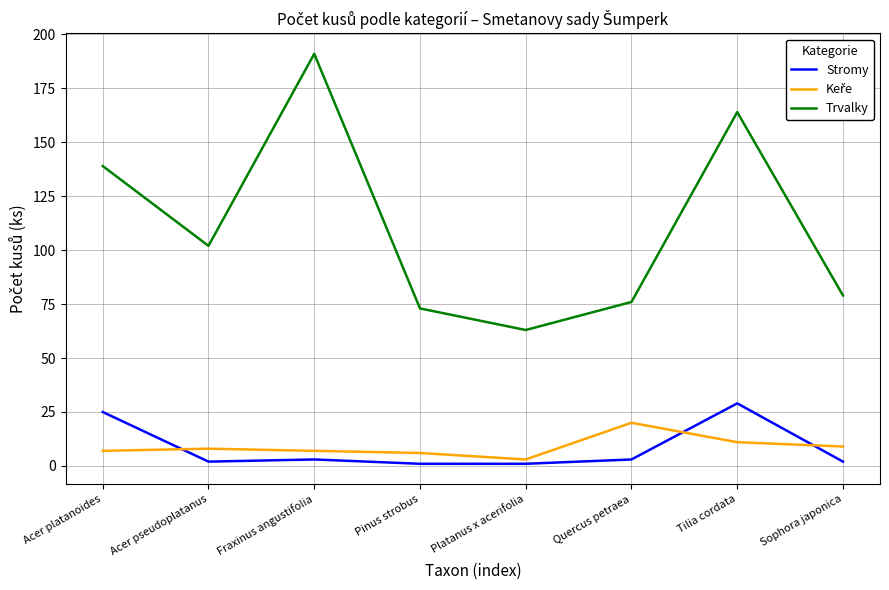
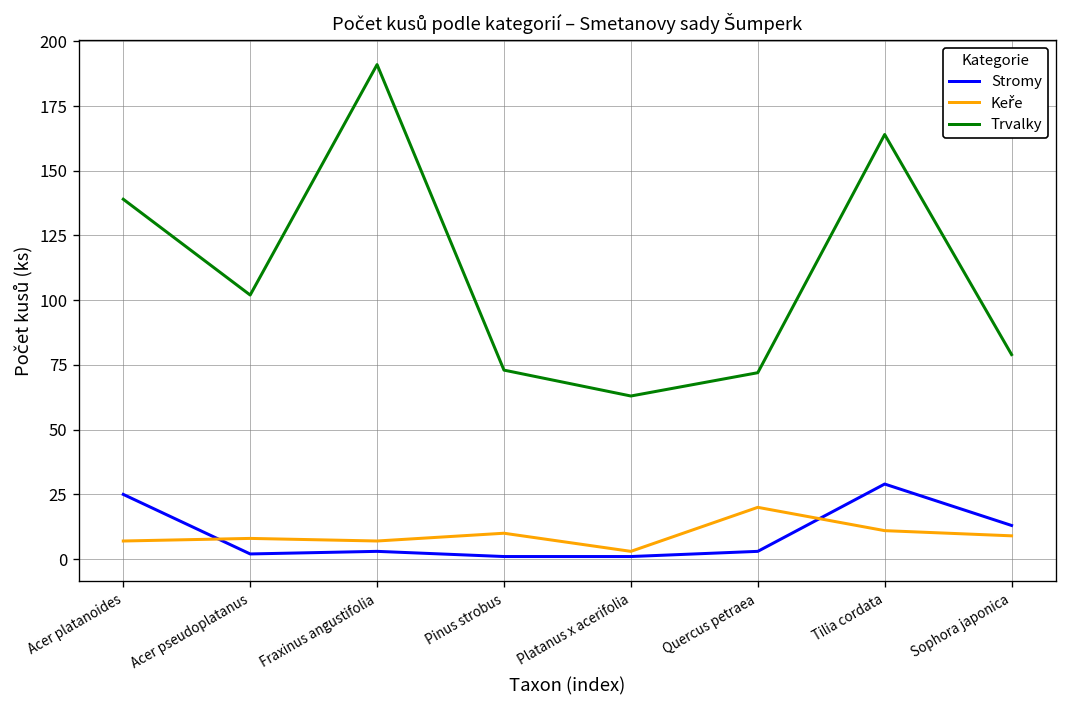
  {
    "Stromy": {
      "Acer platanoides": 25,
      "Acer pseudoplatanus": 2,
      "Fraxinus angustifolia": 3,
      "Pinus strobus": 1,
      "Platanus x acerifolia": 1,
      "Quercus petraea": 3,
      "Tilia cordata": 29,
-     "Sophora japonica": 2
+     "Sophora japonica": 13
    },
    "Keře": {
      "Acer platanoides": 7,
      "Acer pseudoplatanus": 8,
      "Fraxinus angustifolia": 7,
-     "Pinus strobus": 6,
+     "Pinus strobus": 10,
      "Platanus x acerifolia": 3,
      "Quercus petraea": 20,
      "Tilia cordata": 11,
      "Sophora japonica": 9
    },
    "Trvalky": {
      "Acer platanoides": 139,
      "Acer pseudoplatanus": 102,
      "Fraxinus angustifolia": 191,
      "Pinus strobus": 73,
      "Platanus x acerifolia": 63,
-     "Quercus petraea": 76,
+     "Quercus petraea": 72,
      "Tilia cordata": 164,
      "Sophora japonica": 79
    }
  }
